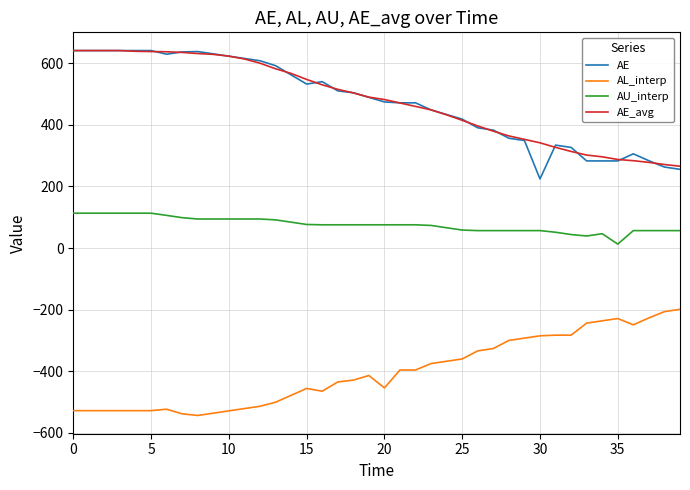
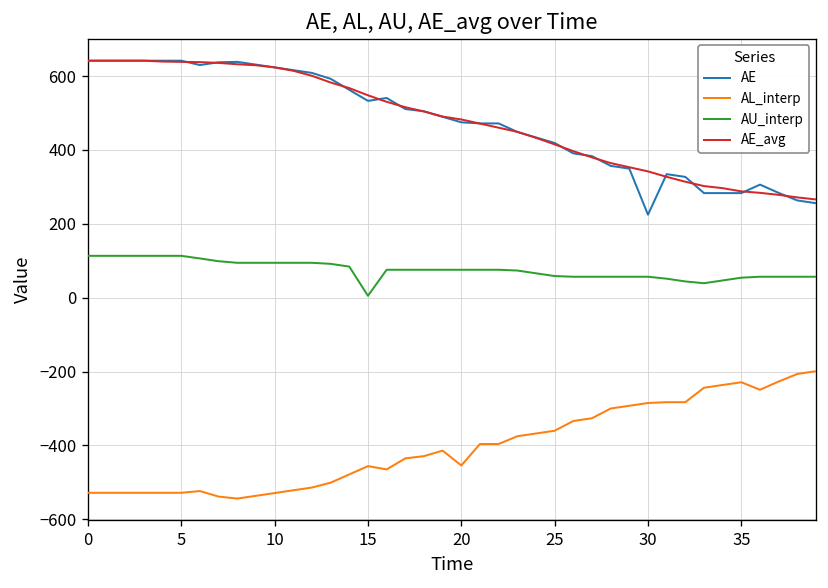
  {
    "AE": {
      "15": 530,
      "30": 220
    },
    "AL_interp": {
      "0": -530,
      "5": -530,
      "10": -530,
      "15": -460,
      "20": -450,
      "25": -360,
      "30": -290,
      "35": -230
    },
    "AU_interp": {
      "0": 110,
      "5": 110,
      "10": 90,
-     "15": 80,
+     "15": 10,
      "20": 80,
      "25": 60,
      "30": 60,
-     "35": 10
+     "35": 50
    },
    "AE_avg": {
      "15": 550,
      "30": 340
    }
  }
